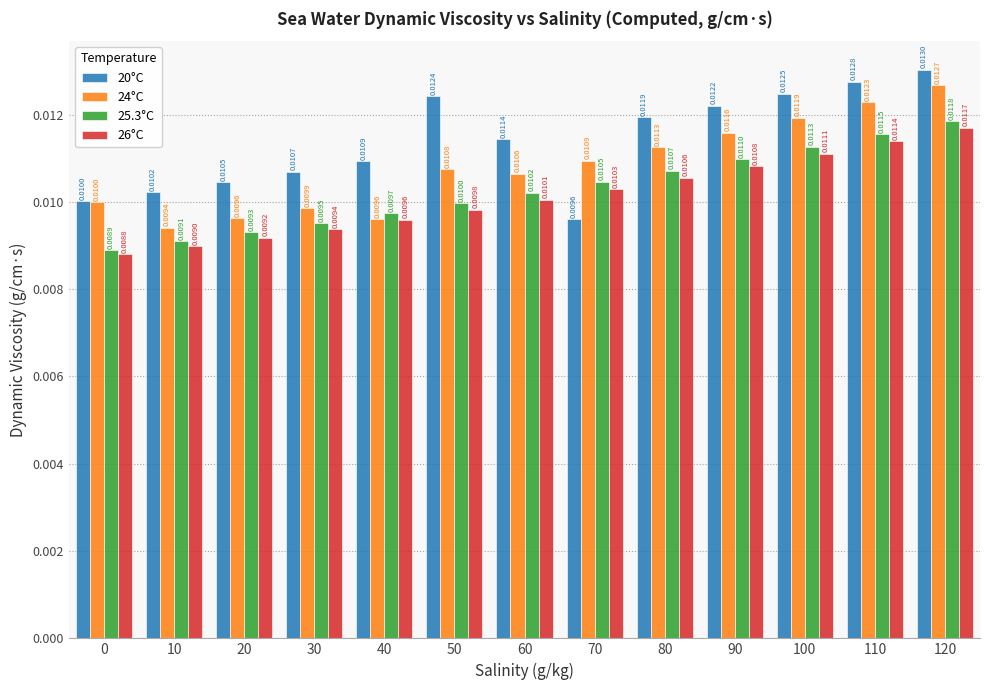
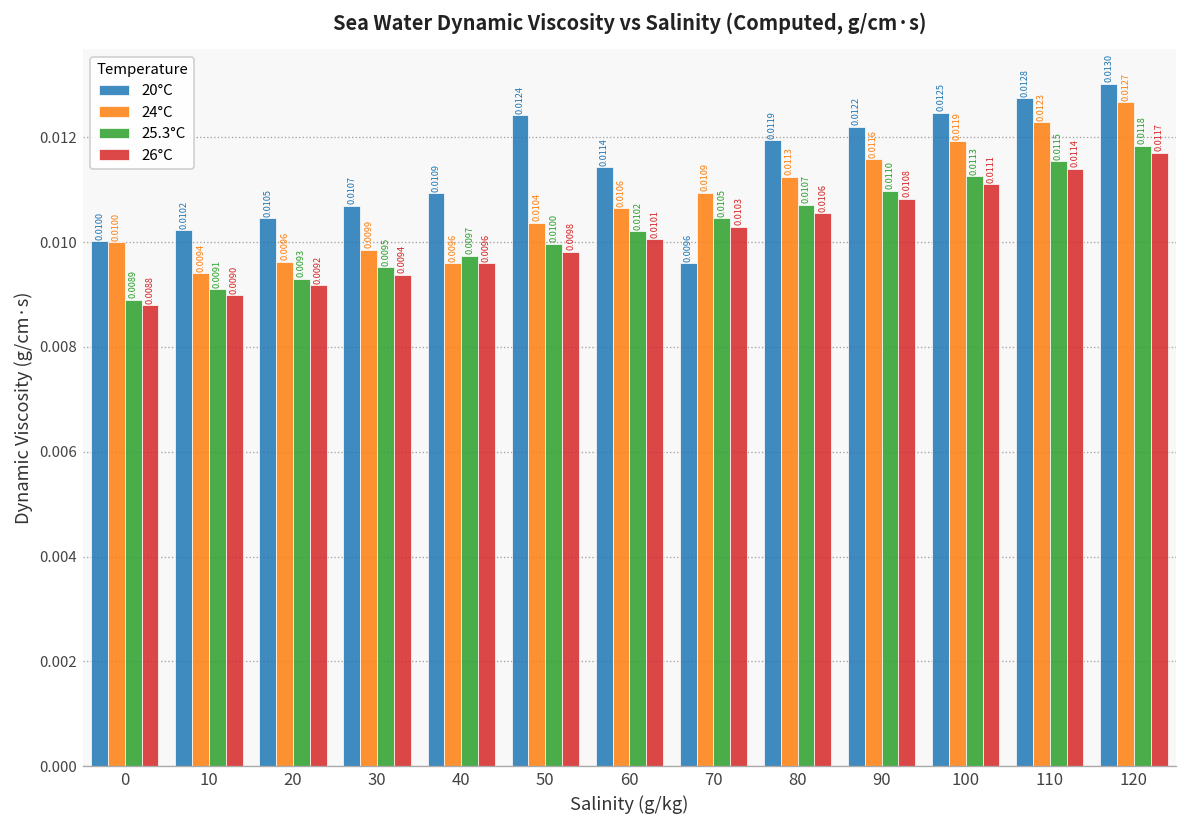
  {
    "20°C": {
      "0": 0.0100,
      "10": 0.0102,
      "20": 0.0105,
      "30": 0.0107,
      "40": 0.0109,
      "50": 0.0124,
      "60": 0.0114,
      "70": 0.0096,
      "80": 0.0119,
      "90": 0.0122,
      "100": 0.0125,
      "110": 0.0128,
      "120": 0.0130
    },
    "24°C": {
      "0": 0.0100,
      "10": 0.0094,
      "20": 0.0096,
      "30": 0.0099,
      "40": 0.0096,
-     "50": 0.0108,
+     "50": 0.0104,
      "60": 0.0106,
      "70": 0.0109,
      "80": 0.0113,
      "90": 0.0116,
      "100": 0.0119,
      "110": 0.0123,
      "120": 0.0127
    },
    "25.3°C": {
      "0": 0.0089,
      "10": 0.0091,
      "20": 0.0093,
      "30": 0.0095,
      "40": 0.0097,
      "50": 0.0100,
      "60": 0.0102,
      "70": 0.0105,
      "80": 0.0107,
      "90": 0.0110,
      "100": 0.0113,
      "110": 0.0115,
      "120": 0.0118
    },
    "26°C": {
      "0": 0.0088,
      "10": 0.0090,
      "20": 0.0092,
      "30": 0.0094,
      "40": 0.0096,
      "50": 0.0098,
      "60": 0.0101,
      "70": 0.0103,
      "80": 0.0106,
      "90": 0.0108,
      "100": 0.0111,
      "110": 0.0114,
      "120": 0.0117
    }
  }
